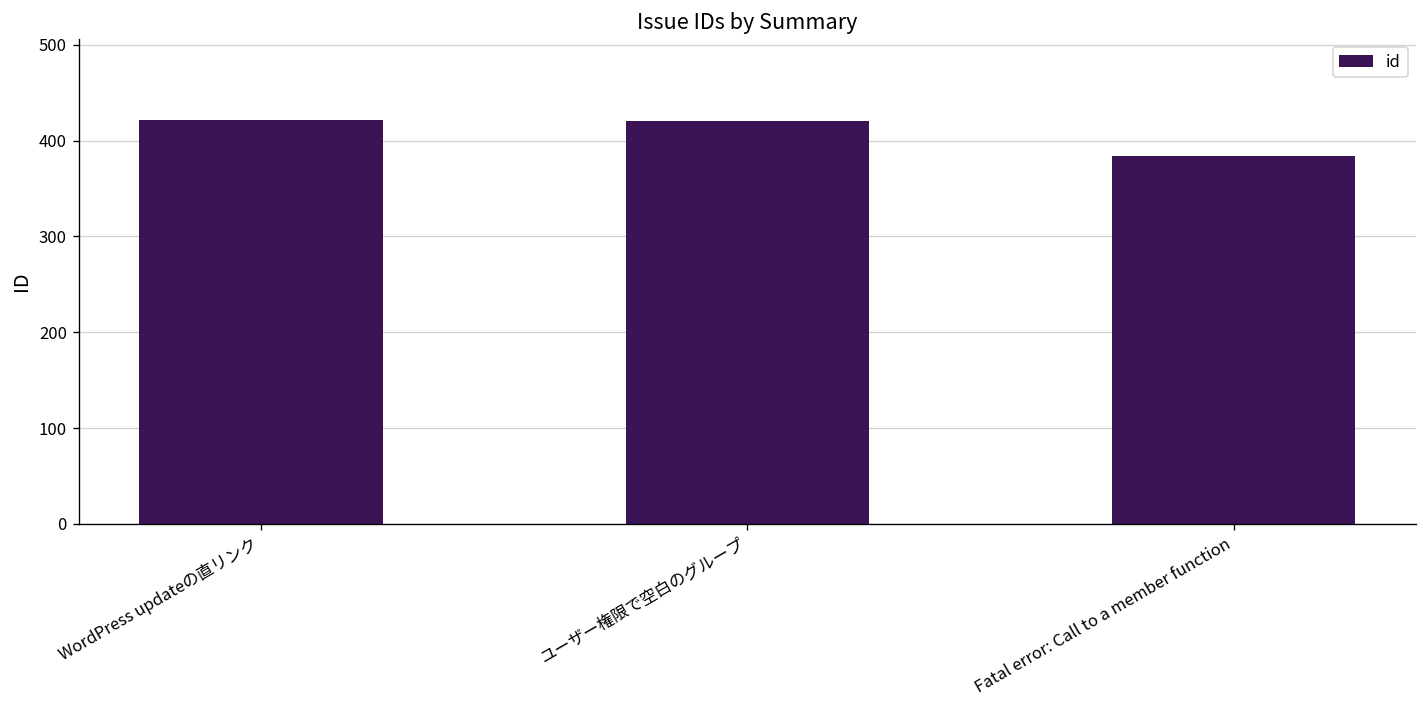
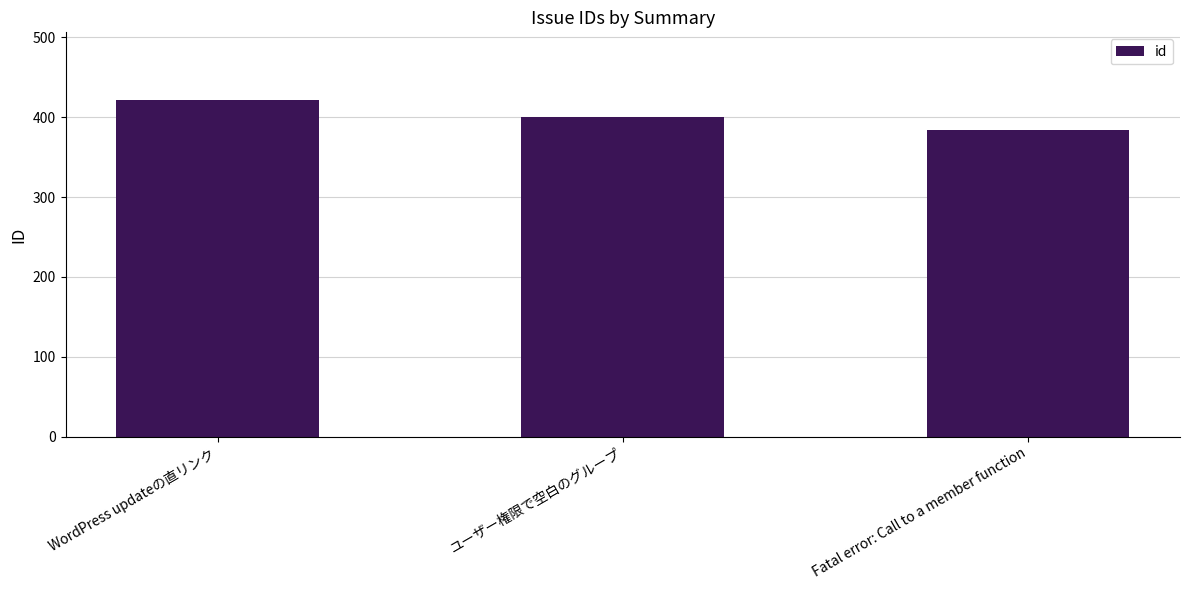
  {
    "WordPress updateの直リンク": 420,
-   "ユーザー権限で空白のグループ": 420,
+   "ユーザー権限で空白のグループ": 400,
    "Fatal error: Call to a member function": 380
  }
